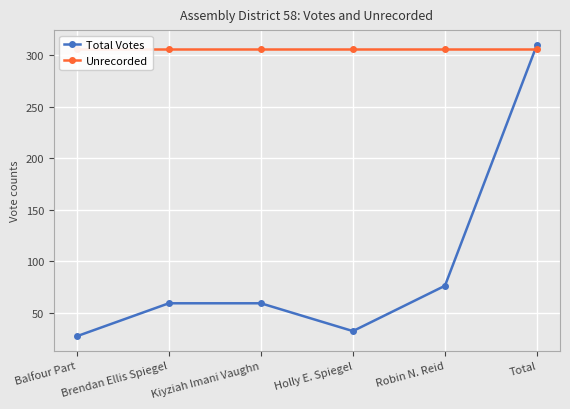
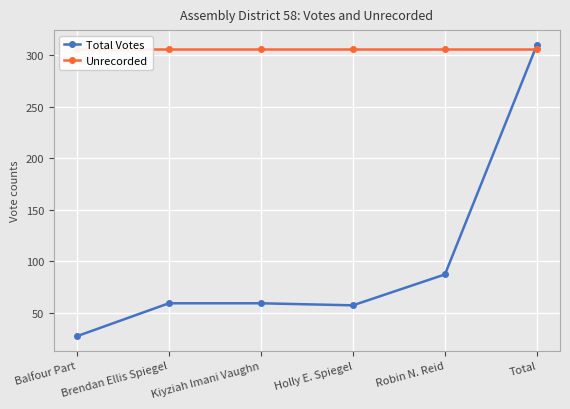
  {
    "Total Votes": {
      "Balfour Part": 27,
      "Brendan Ellis Spiegel": 59,
      "Kiyziah Imani Vaughn": 59,
-     "Holly E. Spiegel": 32,
-     "Robin N. Reid": 76,
+     "Holly E. Spiegel": 57,
+     "Robin N. Reid": 87,
      "Total": 310
    },
    "Unrecorded": {
      "Brendan Ellis Spiegel": 306,
      "Kiyziah Imani Vaughn": 306,
      "Holly E. Spiegel": 306,
      "Robin N. Reid": 306,
      "Total": 306
    }
  }
